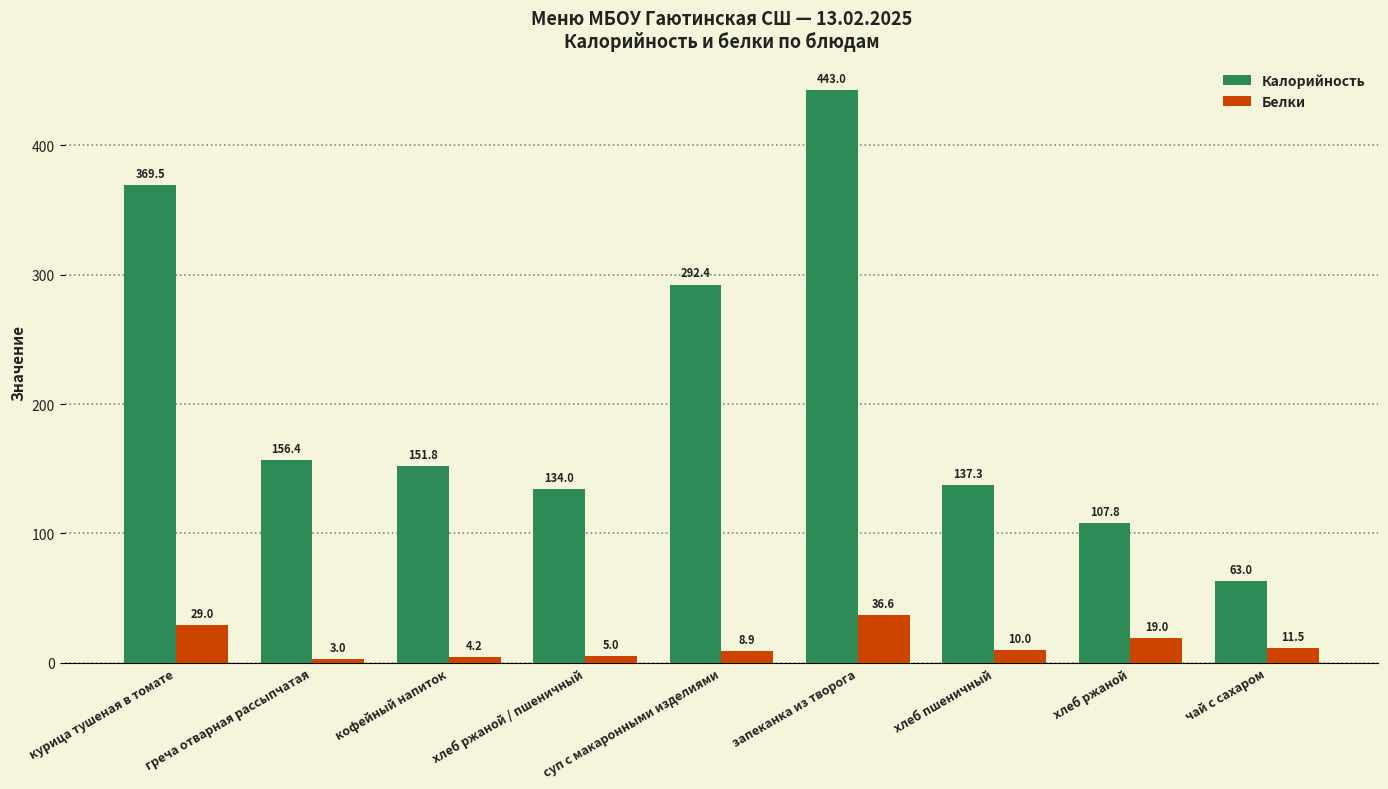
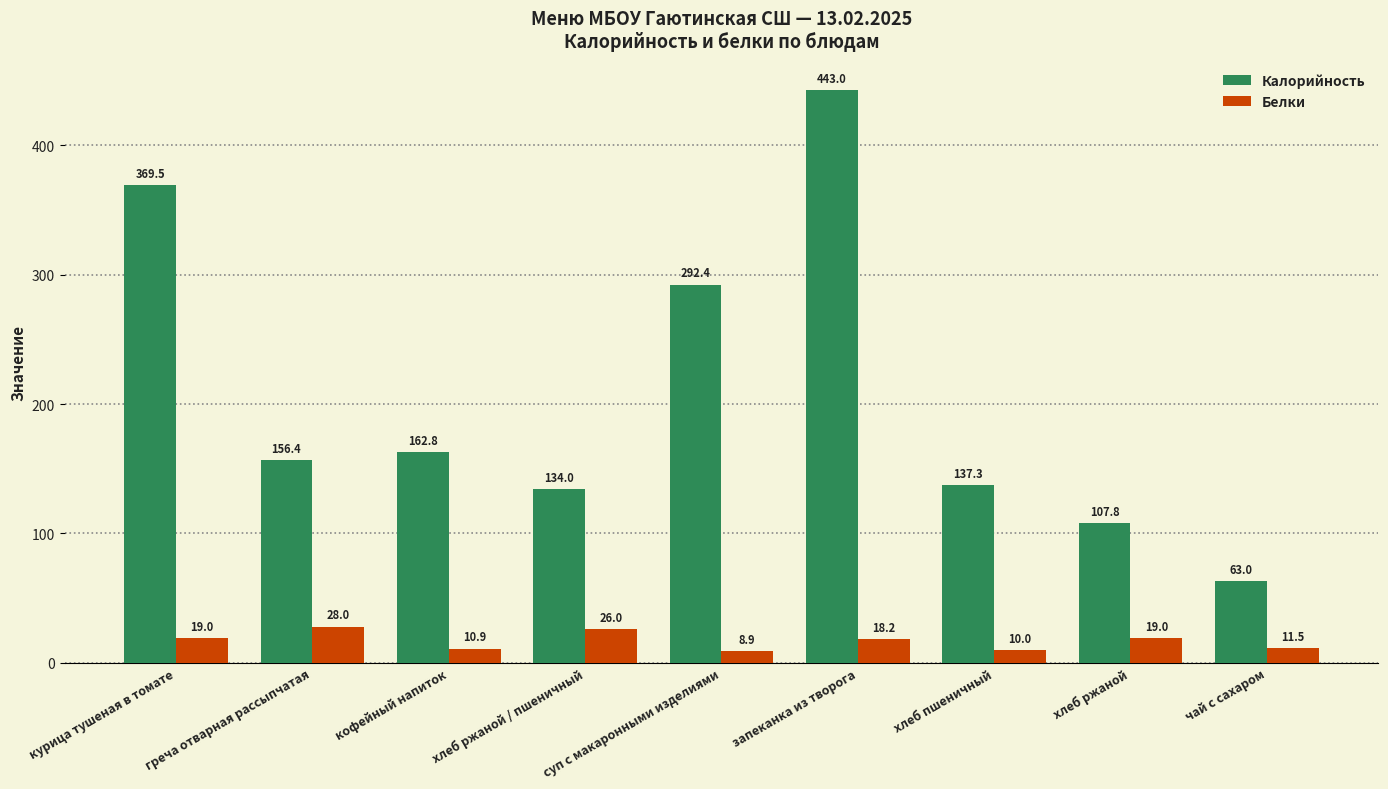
  {
    "Калорийность": {
      "курица тушеная в томате": 369.5,
      "греча отварная рассыпчатая": 156.4,
-     "кофейный напиток": 151.8,
+     "кофейный напиток": 162.8,
      "хлеб ржаной / пшеничный": 134.0,
      "суп с макаронными изделиями": 292.4,
      "запеканка из творога": 443.0,
      "хлеб пшеничный": 137.3,
      "хлеб ржаной": 107.8,
      "чай с сахаром": 63.0
    },
    "Белки": {
-     "курица тушеная в томате": 29.0,
-     "греча отварная рассыпчатая": 3.0,
-     "кофейный напиток": 4.2,
-     "хлеб ржаной / пшеничный": 5.0,
+     "курица тушеная в томате": 19.0,
+     "греча отварная рассыпчатая": 28.0,
+     "кофейный напиток": 10.9,
+     "хлеб ржаной / пшеничный": 26.0,
      "суп с макаронными изделиями": 8.9,
-     "запеканка из творога": 36.6,
+     "запеканка из творога": 18.2,
      "хлеб пшеничный": 10.0,
      "хлеб ржаной": 19.0,
      "чай с сахаром": 11.5
    }
  }
